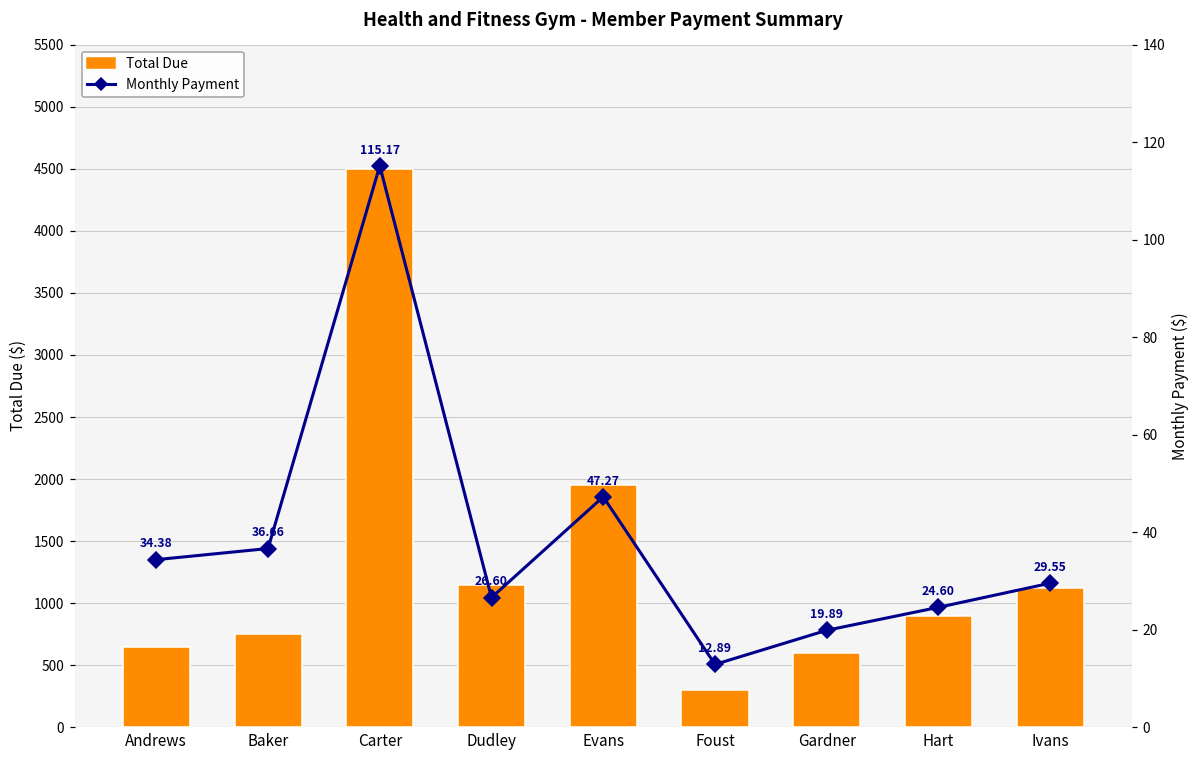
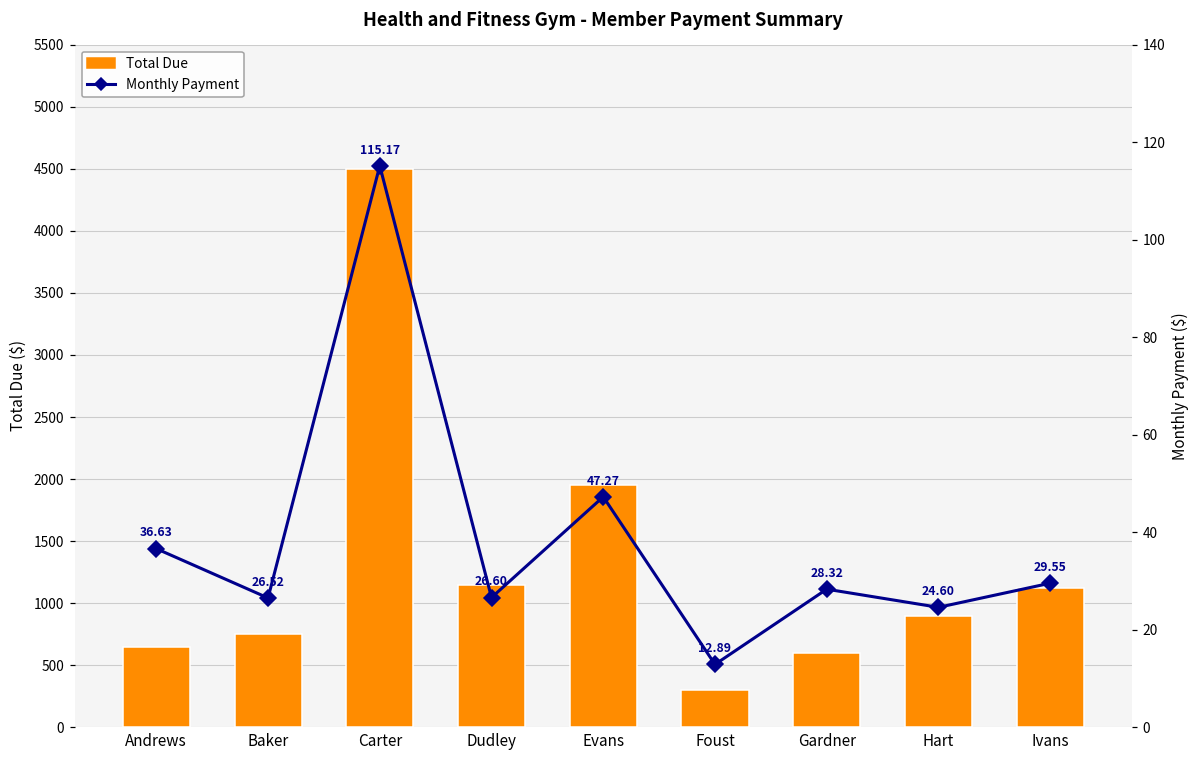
  {
    "Monthly Payment": {
-     "Andrews": 34.38,
-     "Baker": 36.66,
+     "Andrews": 36.63,
+     "Baker": 26.52,
      "Carter": 115.17,
      "Dudley": 26.60,
      "Evans": 47.27,
      "Foust": 12.89,
-     "Gardner": 19.89,
+     "Gardner": 28.32,
      "Hart": 24.60,
      "Ivans": 29.55
    }
  }
